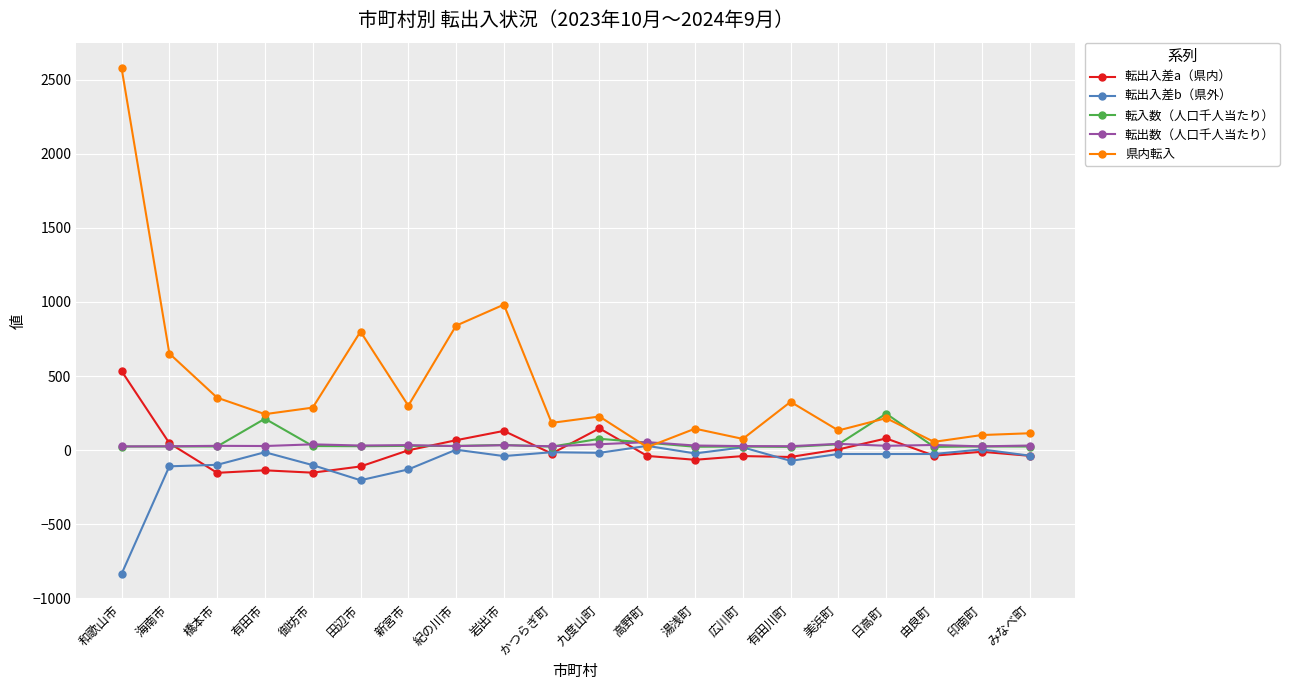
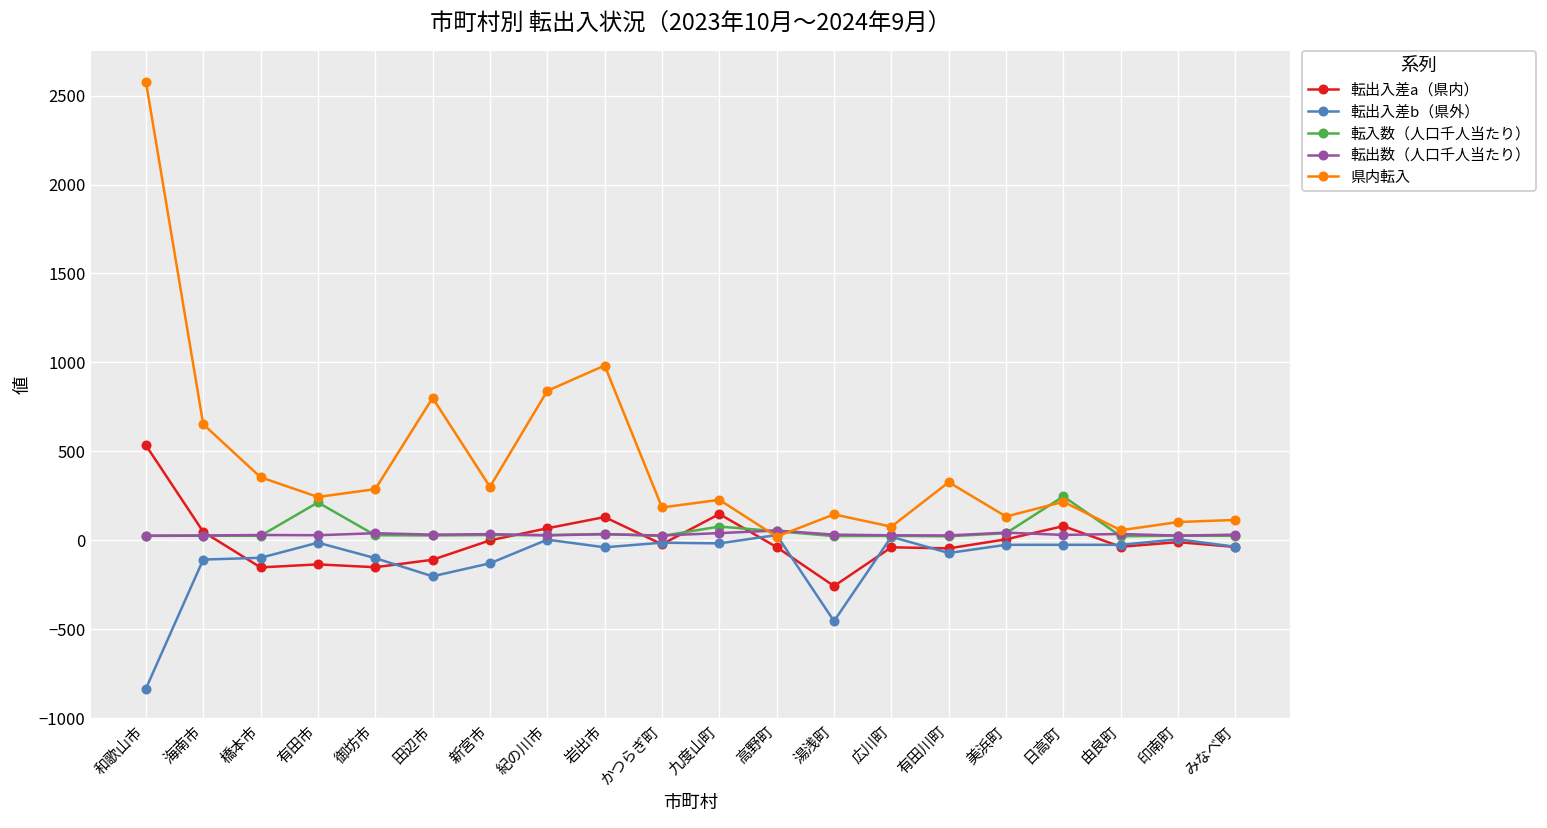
  {
    "転出入差a（県内）": {
      "和歌山市": 530,
      "海南市": 50,
      "橋本市": -150,
      "有田市": -140,
      "御坊市": -150,
      "田辺市": -110,
      "新宮市": 0,
      "紀の川市": 70,
      "岩出市": 130,
      "九度山町": 150,
      "高野町": -40,
-     "湯浅町": -70,
+     "湯浅町": -260,
      "広川町": -40,
      "有田川町": -50,
      "美浜町": 10,
      "日高町": 80
    },
    "転出入差b（県外）": {
      "和歌山市": -840,
      "海南市": -110,
      "橋本市": -100,
      "有田市": -10,
      "御坊市": -100,
      "田辺市": -200,
      "新宮市": -130,
      "紀の川市": 0,
      "岩出市": -40,
      "九度山町": -20,
-     "湯浅町": -20,
+     "湯浅町": -460,
      "有田川町": -70,
      "美浜町": -30,
      "日高町": -30
    },
    "転入数（人口千人当たり）": {
      "有田市": 210,
      "九度山町": 80,
      "日高町": 250
    },
    "転出数（人口千人当たり）": {
      "有田市": 30,
      "九度山町": 40,
      "日高町": 30
    },
    "県内転入": {
      "和歌山市": 2580,
      "海南市": 650,
      "橋本市": 350,
      "有田市": 240,
      "御坊市": 290,
      "田辺市": 800,
      "新宮市": 300,
      "紀の川市": 840,
      "岩出市": 980,
      "かつらぎ町": 180,
      "九度山町": 230,
      "湯浅町": 150,
      "広川町": 80,
      "有田川町": 330,
      "美浜町": 130,
      "日高町": 220,
      "由良町": 60,
      "印南町": 100,
      "みなべ町": 110
    }
  }
